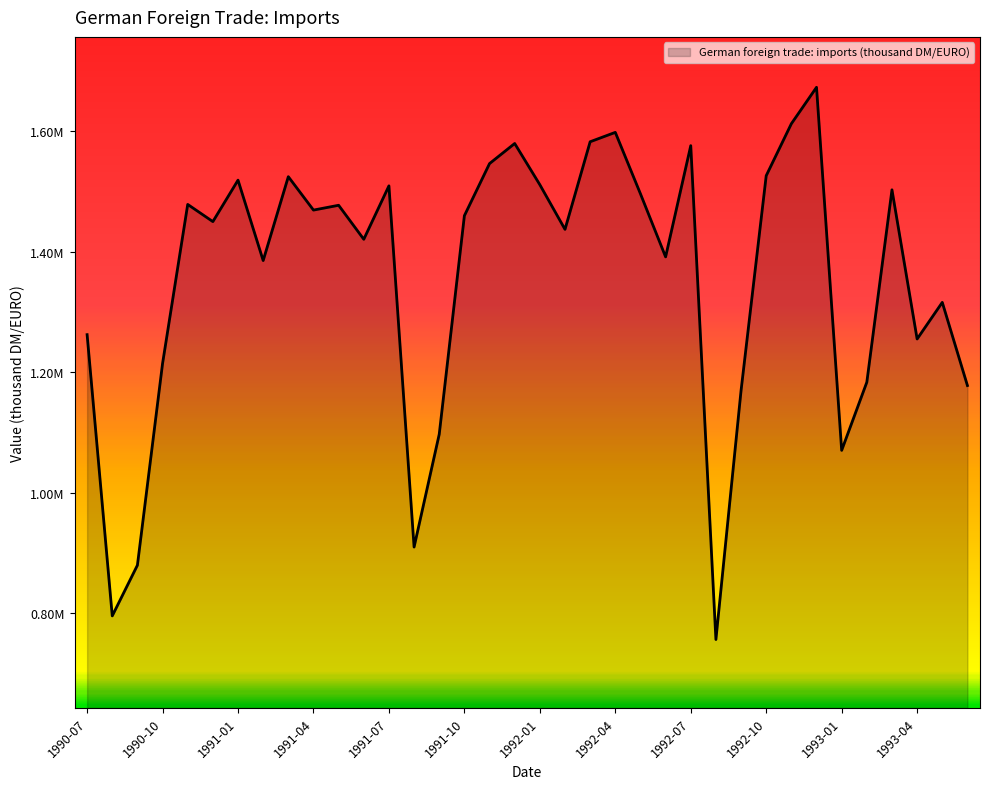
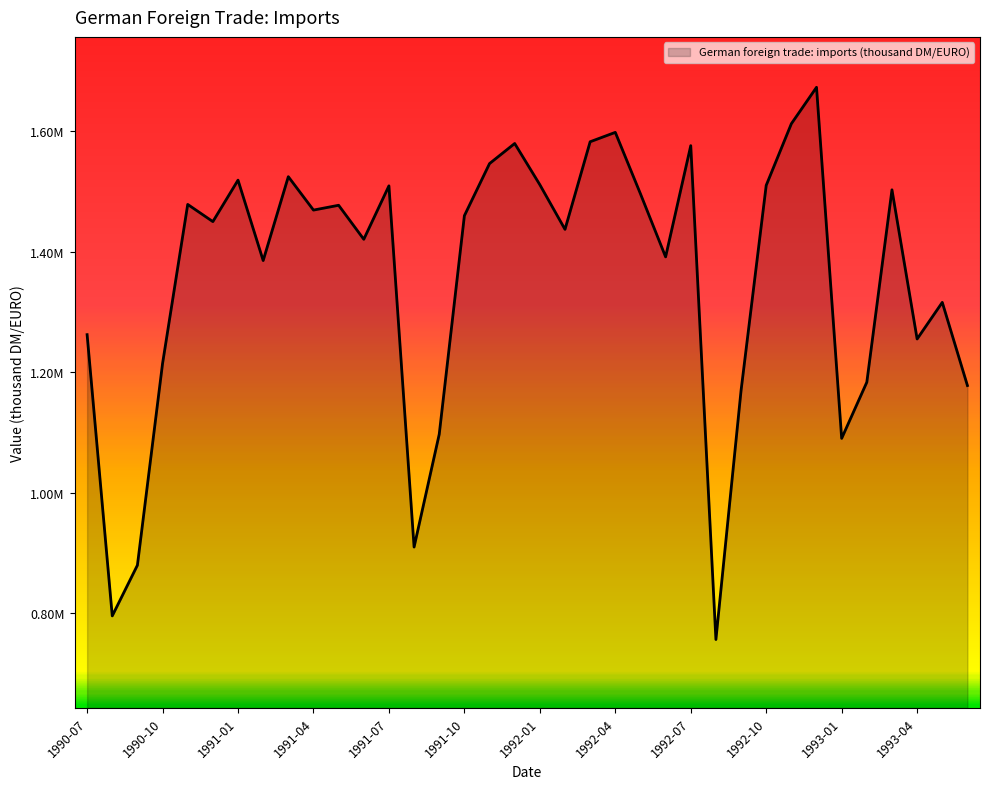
  {
    "1990-07": 1260000,
    "1990-10": 1210000,
    "1991-01": 1520000,
    "1991-04": 1470000,
    "1991-07": 1510000,
    "1991-10": 1460000,
    "1992-01": 1510000,
    "1992-04": 1600000,
    "1992-07": 1580000,
-   "1992-10": 1530000,
-   "1993-01": 1070000,
+   "1992-10": 1510000,
+   "1993-01": 1090000,
    "1993-04": 1260000
  }
